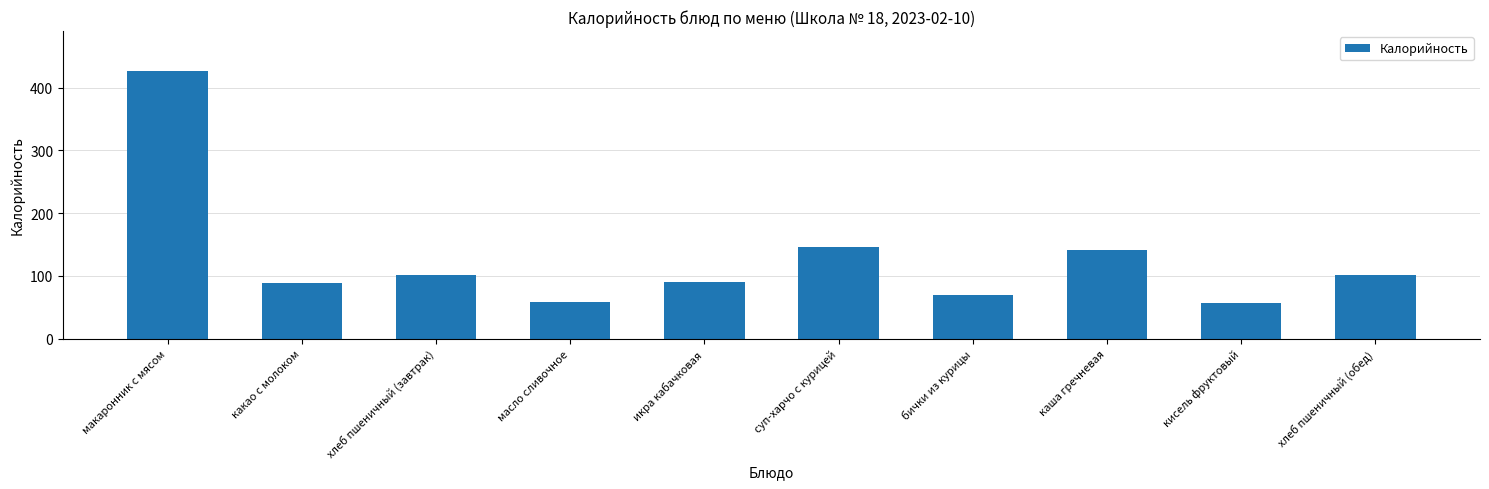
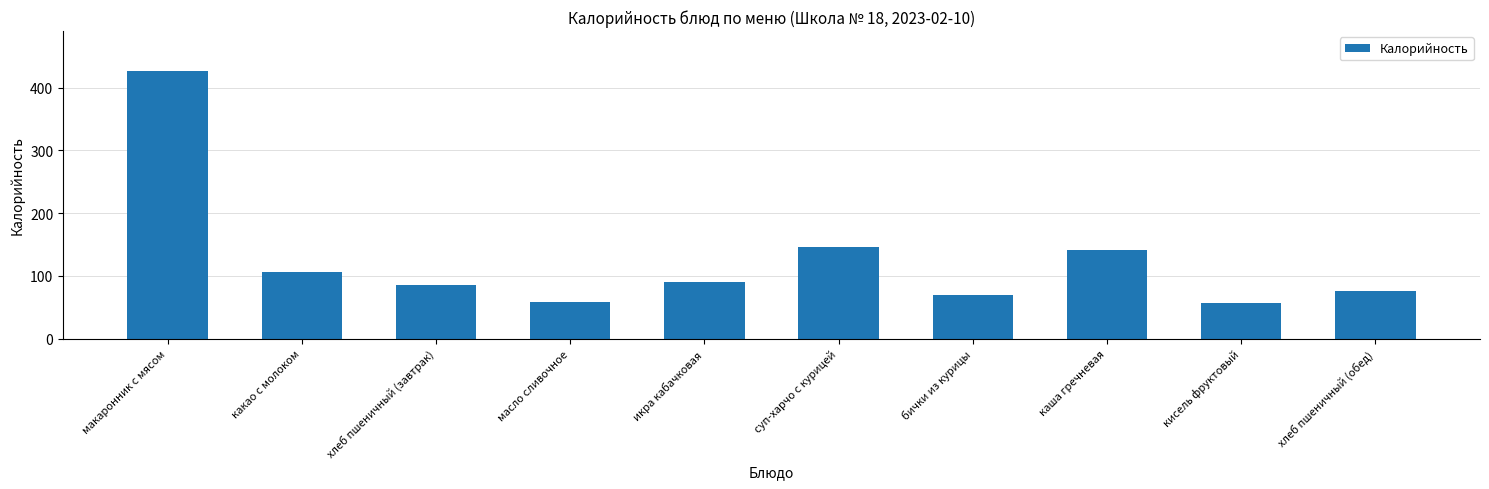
  {
    "макаронник с мясом": 430,
-   "какао с молоком": 90,
-   "хлеб пшеничный (завтрак)": 100,
+   "какао с молоком": 110,
+   "хлеб пшеничный (завтрак)": 90,
    "масло сливочное": 60,
    "икра кабачковая": 90,
    "суп-харчо с курицей": 150,
    "бички из курицы": 70,
    "каша гречневая": 140,
    "кисель фруктовый": 60,
-   "хлеб пшеничный (обед)": 100
+   "хлеб пшеничный (обед)": 80
  }
